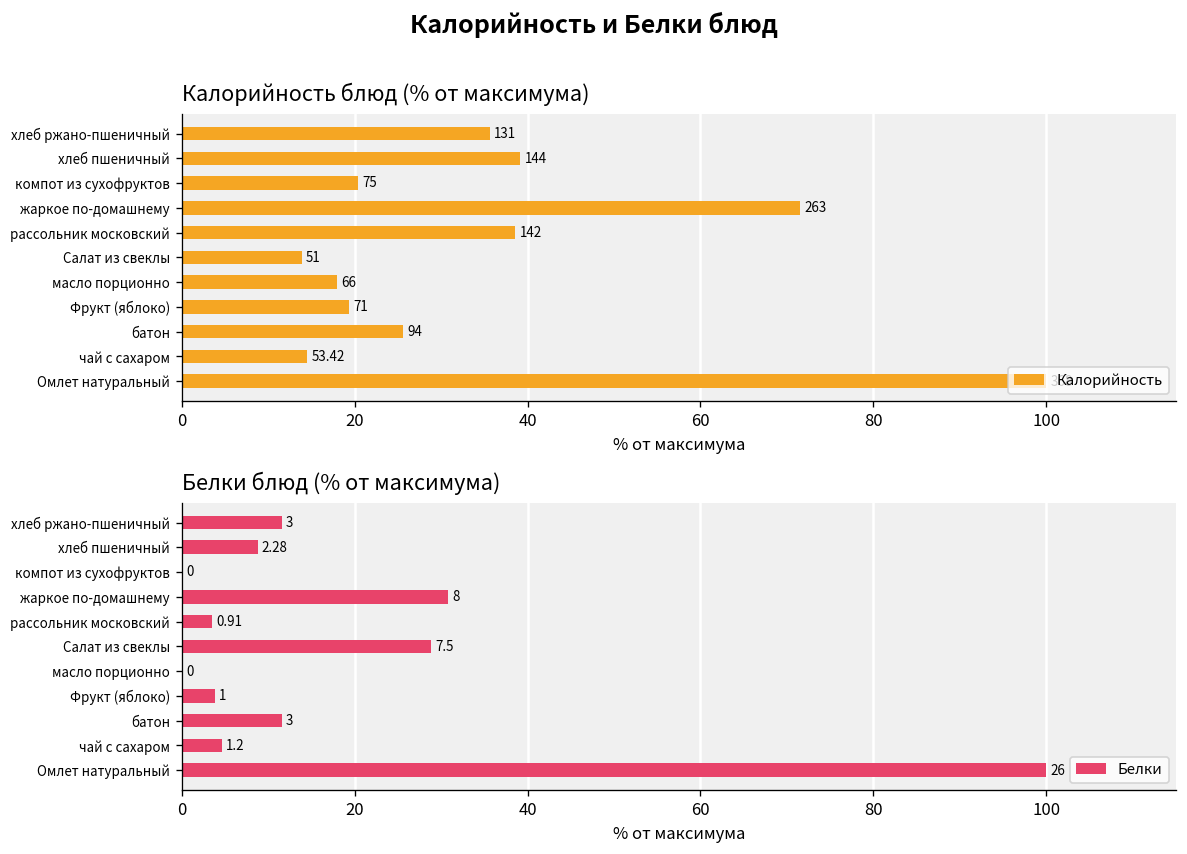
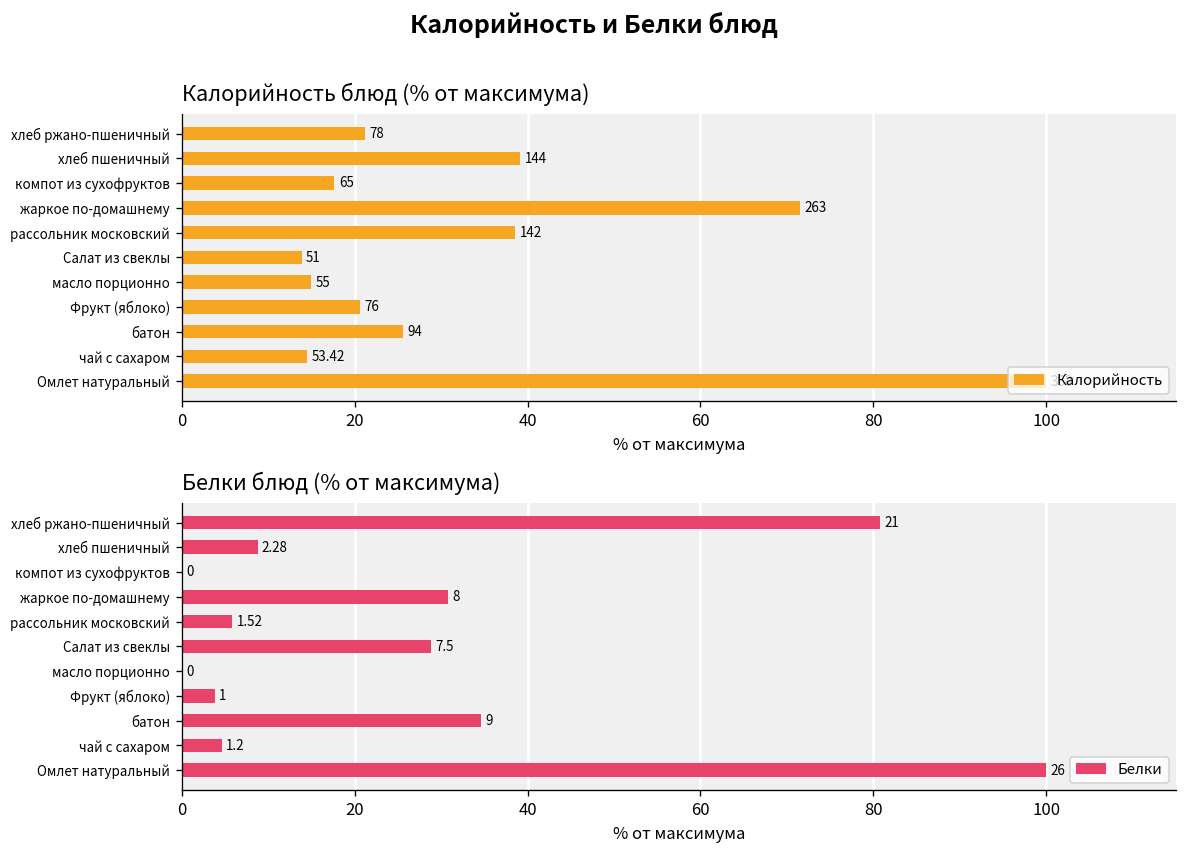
  {
    "Калорийность блюд (% от максимума)": {
-     "хлеб ржано-пшеничный": 131,
-     "компот из сухофруктов": 75,
-     "масло порционно": 66,
-     "Фрукт (яблоко)": 71
+     "хлеб ржано-пшеничный": 78,
+     "компот из сухофруктов": 65,
+     "масло порционно": 55,
+     "Фрукт (яблоко)": 76
    },
    "Белки блюд (% от максимума)": {
-     "хлеб ржано-пшеничный": 3,
+     "хлеб ржано-пшеничный": 21,
      "компот из сухофруктов": 0,
-     "рассольник московский": 0.91,
+     "рассольник московский": 1.52,
      "масло порционно": 0,
-     "батон": 3
+     "батон": 9
    }
  }
